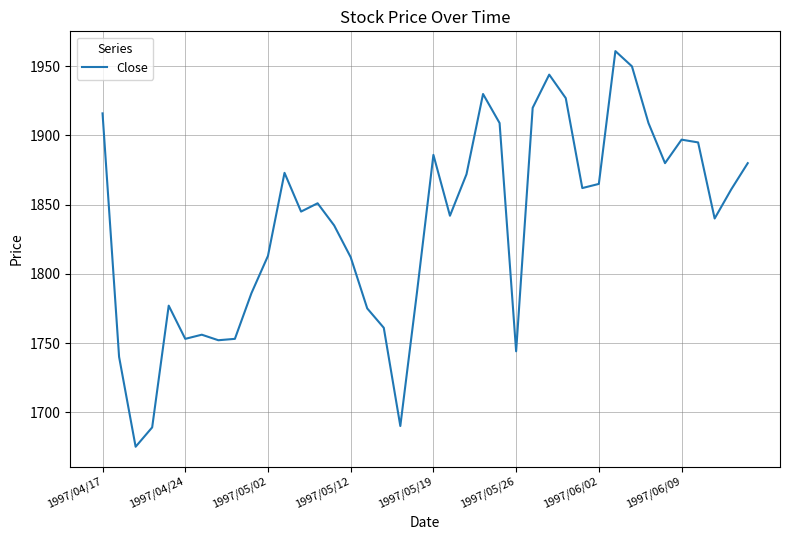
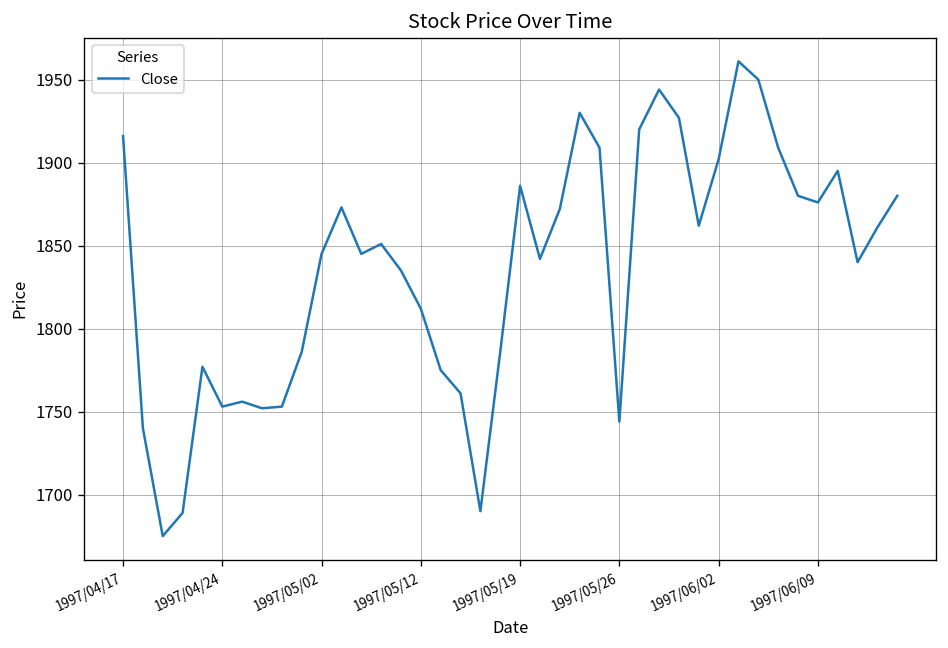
  {
    "1997/04/17": 1916,
    "1997/04/24": 1753,
-   "1997/05/02": 1813,
+   "1997/05/02": 1845,
    "1997/05/12": 1812,
    "1997/05/19": 1886,
    "1997/05/26": 1744,
-   "1997/06/02": 1865,
-   "1997/06/09": 1897
+   "1997/06/02": 1902,
+   "1997/06/09": 1876
  }
